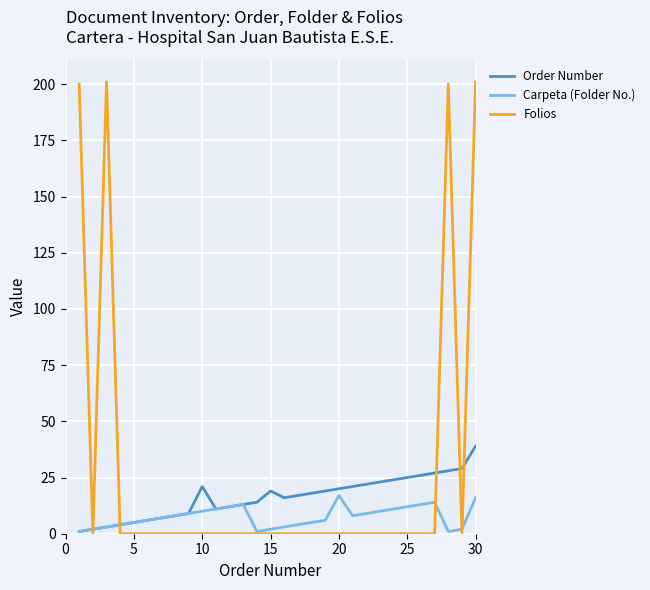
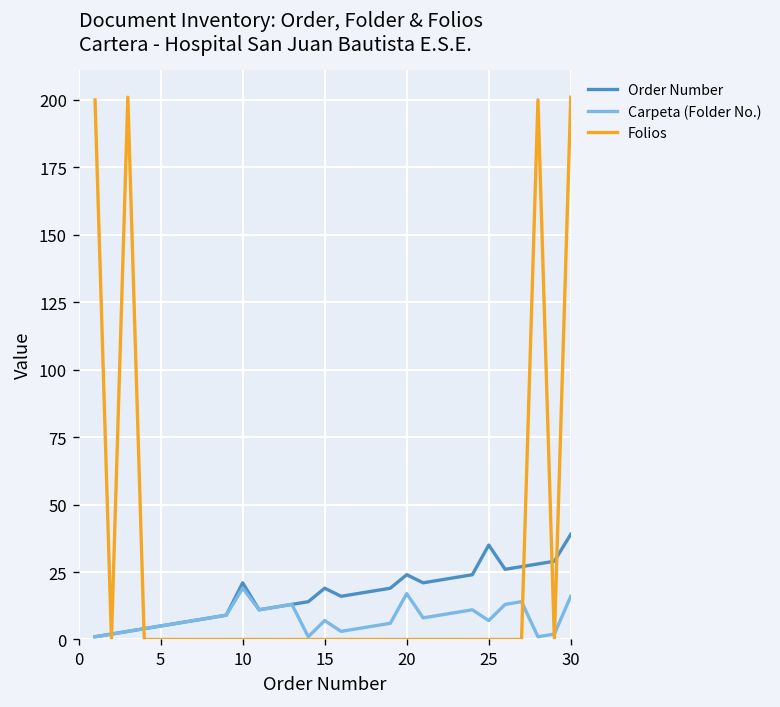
  {
    "Order Number": {
      "10": 21,
      "15": 19,
-     "20": 20,
-     "25": 25,
+     "20": 24,
+     "25": 35,
      "30": 39
    },
    "Carpeta (Folder No.)": {
-     "10": 10,
-     "15": 2,
+     "10": 19,
+     "15": 7,
      "20": 17,
-     "25": 12,
+     "25": 7,
      "30": 16
    },
    "Folios": {
      "5": 0,
      "10": 0,
      "15": 0,
      "20": 0,
      "25": 0,
      "30": 201
    }
  }
